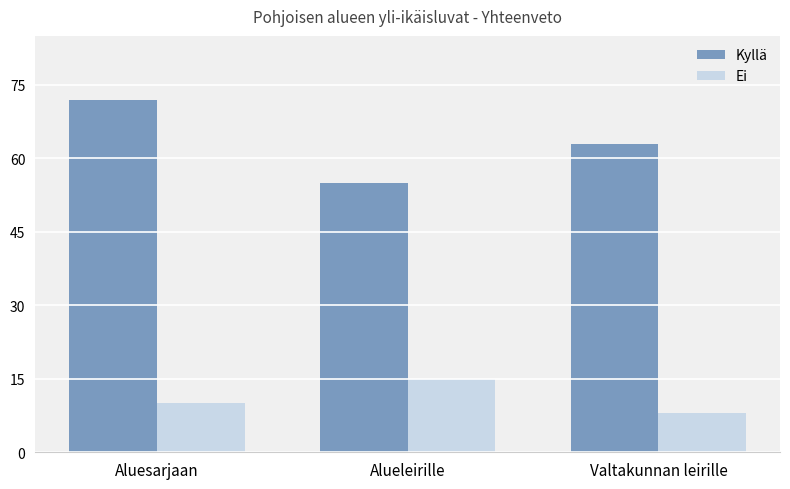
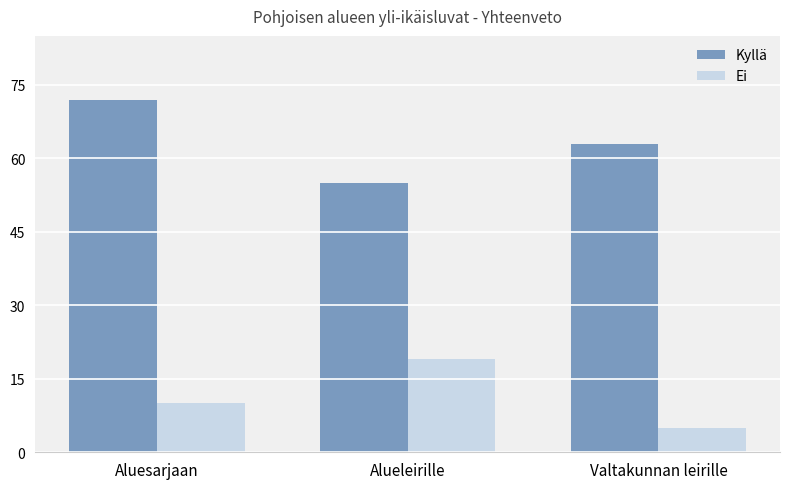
  {
    "Kyllä": {
      "Aluesarjaan": 72,
      "Alueleirille": 55,
      "Valtakunnan leirille": 63
    },
    "Ei": {
      "Aluesarjaan": 10,
-     "Alueleirille": 15,
-     "Valtakunnan leirille": 8
+     "Alueleirille": 19,
+     "Valtakunnan leirille": 5
    }
  }
